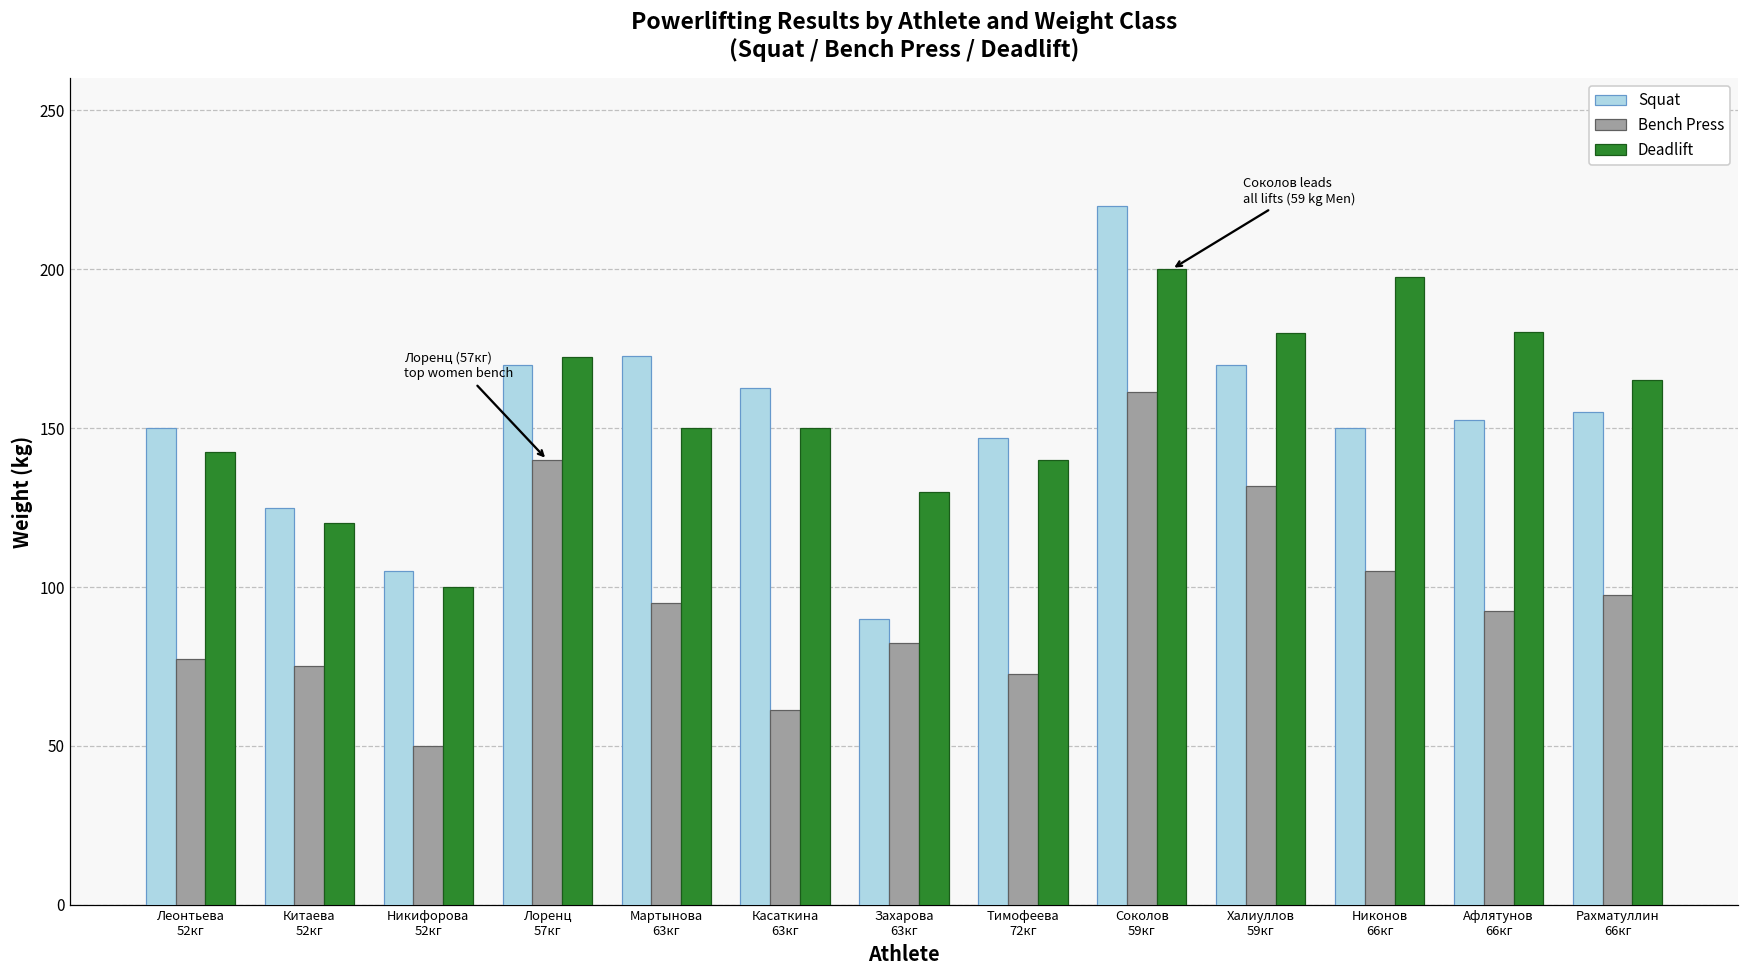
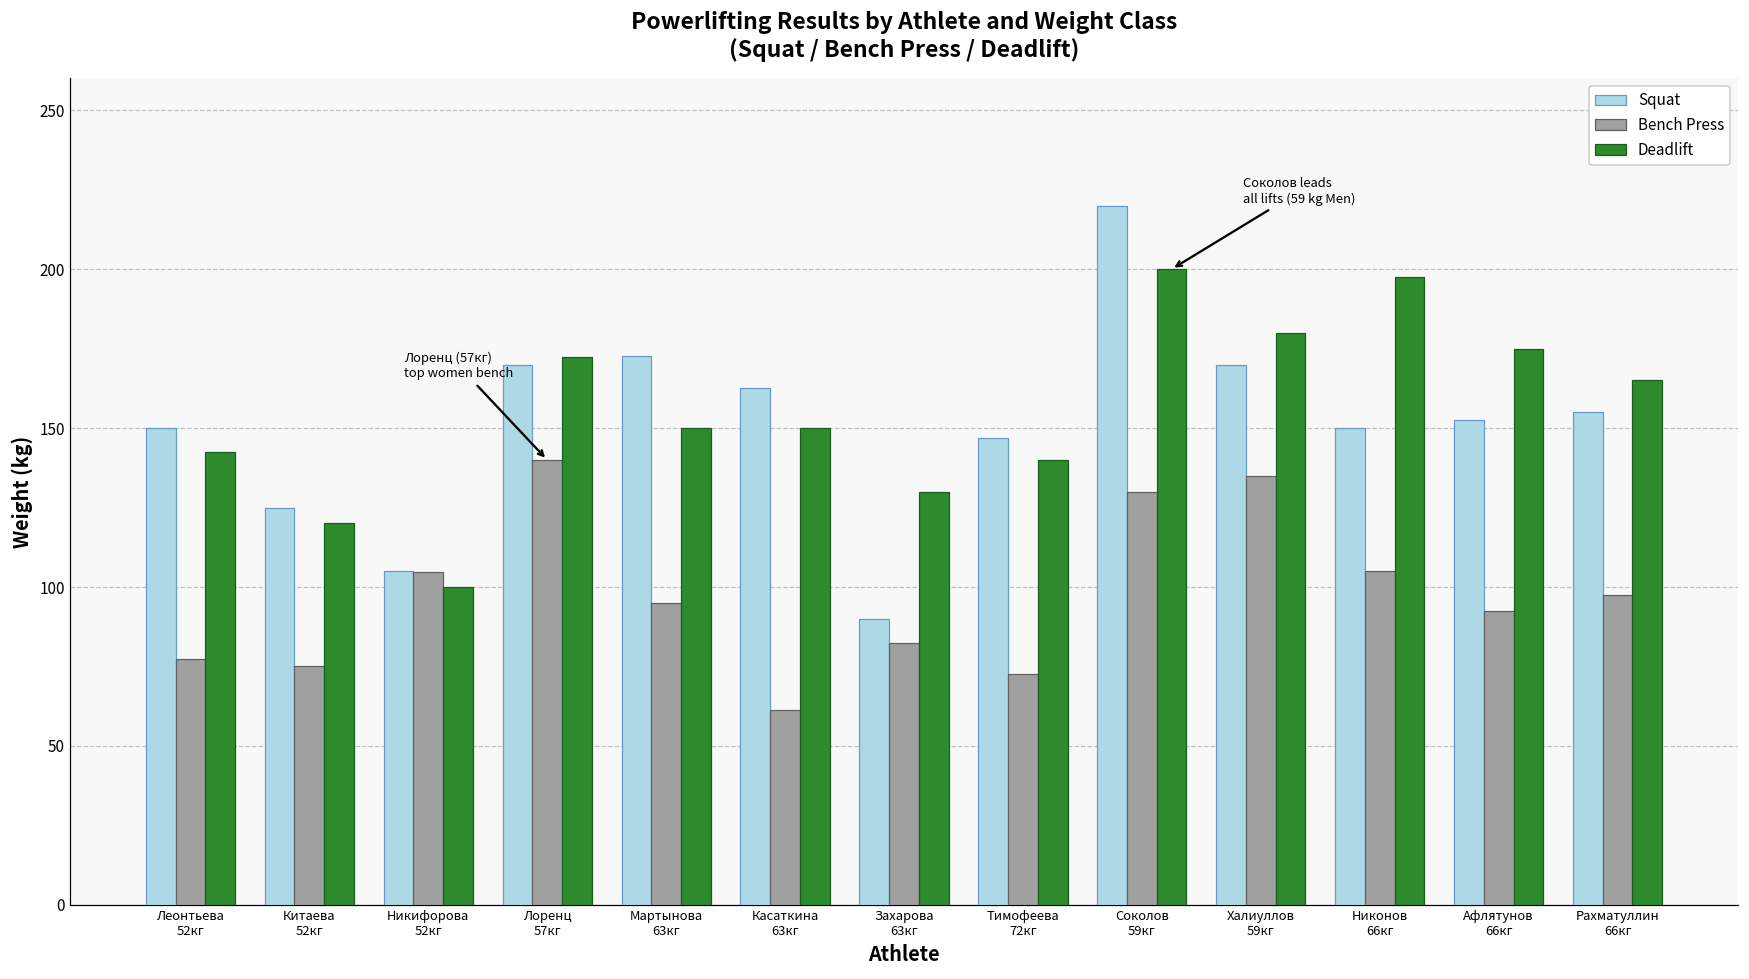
  {
    "Squat": {
      "Леонтьева 52кг": 150,
      "Китаева 52кг": 125,
      "Никифорова 52кг": 105,
      "Мартынова 63кг": 173,
      "Касаткина 63кг": 163,
      "Захарова 63кг": 90,
      "Тимофеева 72кг": 147,
      "Соколов 59кг": 220,
      "Халиуллов 59кг": 170,
      "Никонов 66кг": 150,
      "Афлятунов 66кг": 153,
      "Рахматуллин 66кг": 155
    },
    "Bench Press": {
      "Леонтьева 52кг": 78,
      "Китаева 52кг": 75,
-     "Никифорова 52кг": 50,
+     "Никифорова 52кг": 105,
      "Лоренц 57кг": 140,
      "Мартынова 63кг": 95,
      "Касаткина 63кг": 61,
      "Захарова 63кг": 83,
      "Тимофеева 72кг": 73,
-     "Соколов 59кг": 161,
-     "Халиуллов 59кг": 132,
+     "Соколов 59кг": 130,
+     "Халиуллов 59кг": 135,
      "Никонов 66кг": 105,
      "Афлятунов 66кг": 93,
      "Рахматуллин 66кг": 98
    },
    "Deadlift": {
      "Леонтьева 52кг": 143,
      "Китаева 52кг": 120,
      "Никифорова 52кг": 100,
      "Лоренц 57кг": 173,
      "Мартынова 63кг": 150,
      "Касаткина 63кг": 150,
      "Захарова 63кг": 130,
      "Тимофеева 72кг": 140,
      "Халиуллов 59кг": 180,
      "Никонов 66кг": 198,
-     "Афлятунов 66кг": 180,
+     "Афлятунов 66кг": 175,
      "Рахматуллин 66кг": 165
    }
  }
